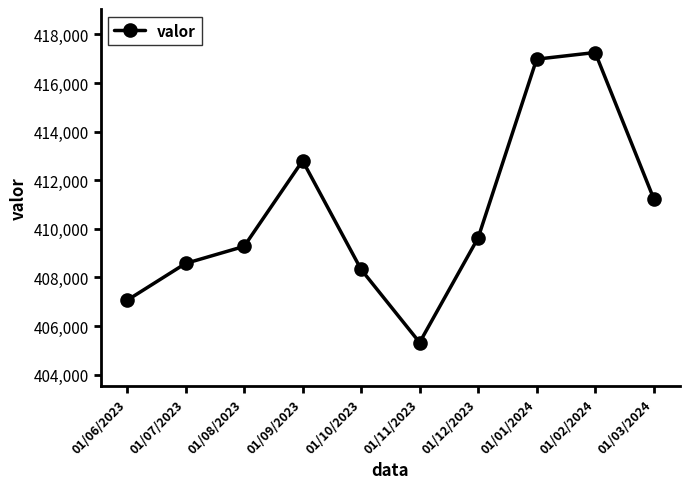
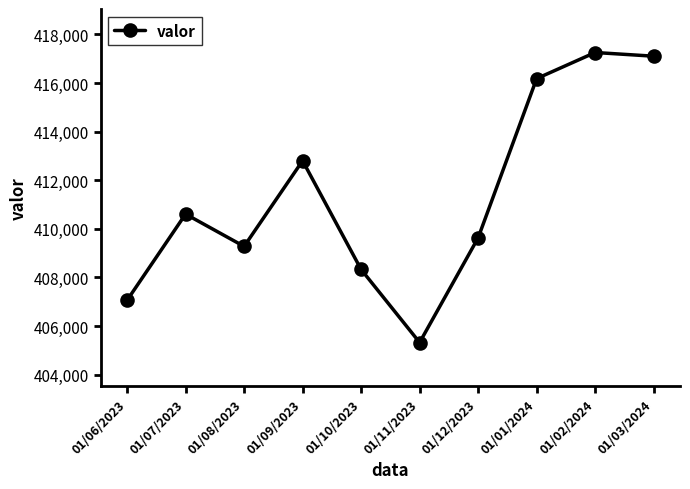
  {
    "01/06/2023": "407,100",
-   "01/07/2023": "408,600",
+   "01/07/2023": "410,600",
    "01/08/2023": "409,300",
    "01/09/2023": "412,800",
    "01/10/2023": "408,300",
    "01/11/2023": "405,300",
    "01/12/2023": "409,600",
-   "01/01/2024": "417,000",
+   "01/01/2024": "416,200",
    "01/02/2024": "417,300",
-   "01/03/2024": "411,200"
+   "01/03/2024": "417,100"
  }
